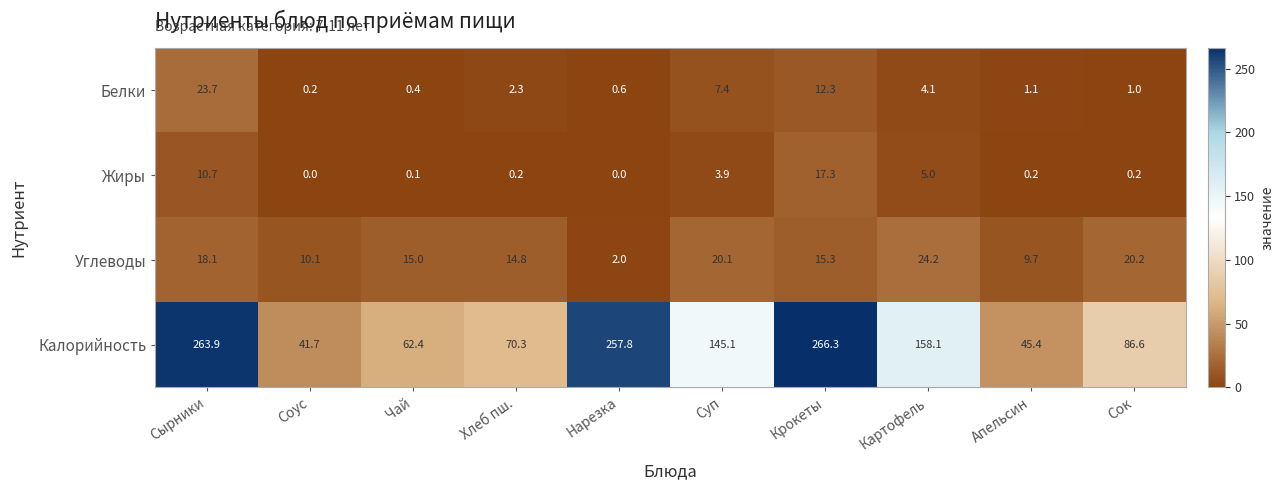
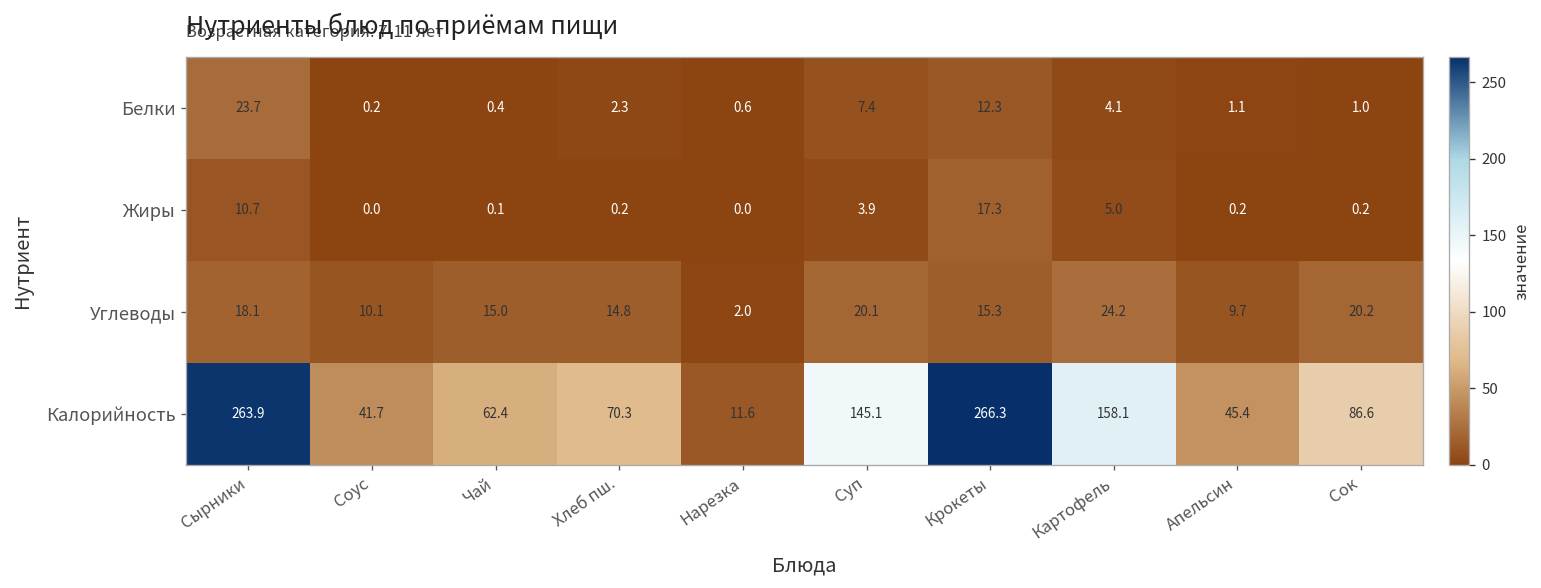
  {
    "Белки": {
      "Сырники": 23.7,
      "Соус": 0.2,
      "Чай": 0.4,
      "Хлеб пш.": 2.3,
      "Нарезка": 0.6,
      "Суп": 7.4,
      "Крокеты": 12.3,
      "Картофель": 4.1,
      "Апельсин": 1.1,
      "Сок": 1.0
    },
    "Жиры": {
      "Сырники": 10.7,
      "Соус": 0.0,
      "Чай": 0.1,
      "Хлеб пш.": 0.2,
      "Нарезка": 0.0,
      "Суп": 3.9,
      "Крокеты": 17.3,
      "Картофель": 5.0,
      "Апельсин": 0.2,
      "Сок": 0.2
    },
    "Углеводы": {
      "Сырники": 18.1,
      "Соус": 10.1,
      "Чай": 15.0,
      "Хлеб пш.": 14.8,
      "Нарезка": 2.0,
      "Суп": 20.1,
      "Крокеты": 15.3,
      "Картофель": 24.2,
      "Апельсин": 9.7,
      "Сок": 20.2
    },
    "Калорийность": {
      "Сырники": 263.9,
      "Соус": 41.7,
      "Чай": 62.4,
      "Хлеб пш.": 70.3,
-     "Нарезка": 257.8,
+     "Нарезка": 11.6,
      "Суп": 145.1,
      "Крокеты": 266.3,
      "Картофель": 158.1,
      "Апельсин": 45.4,
      "Сок": 86.6
    }
  }
